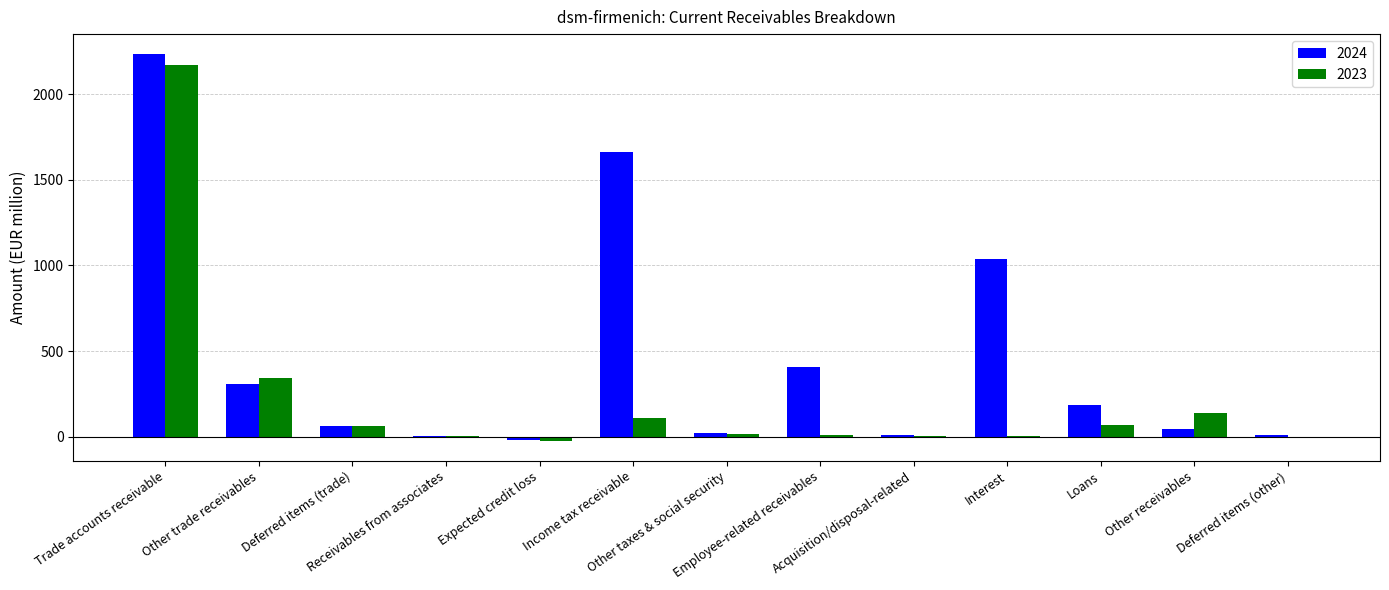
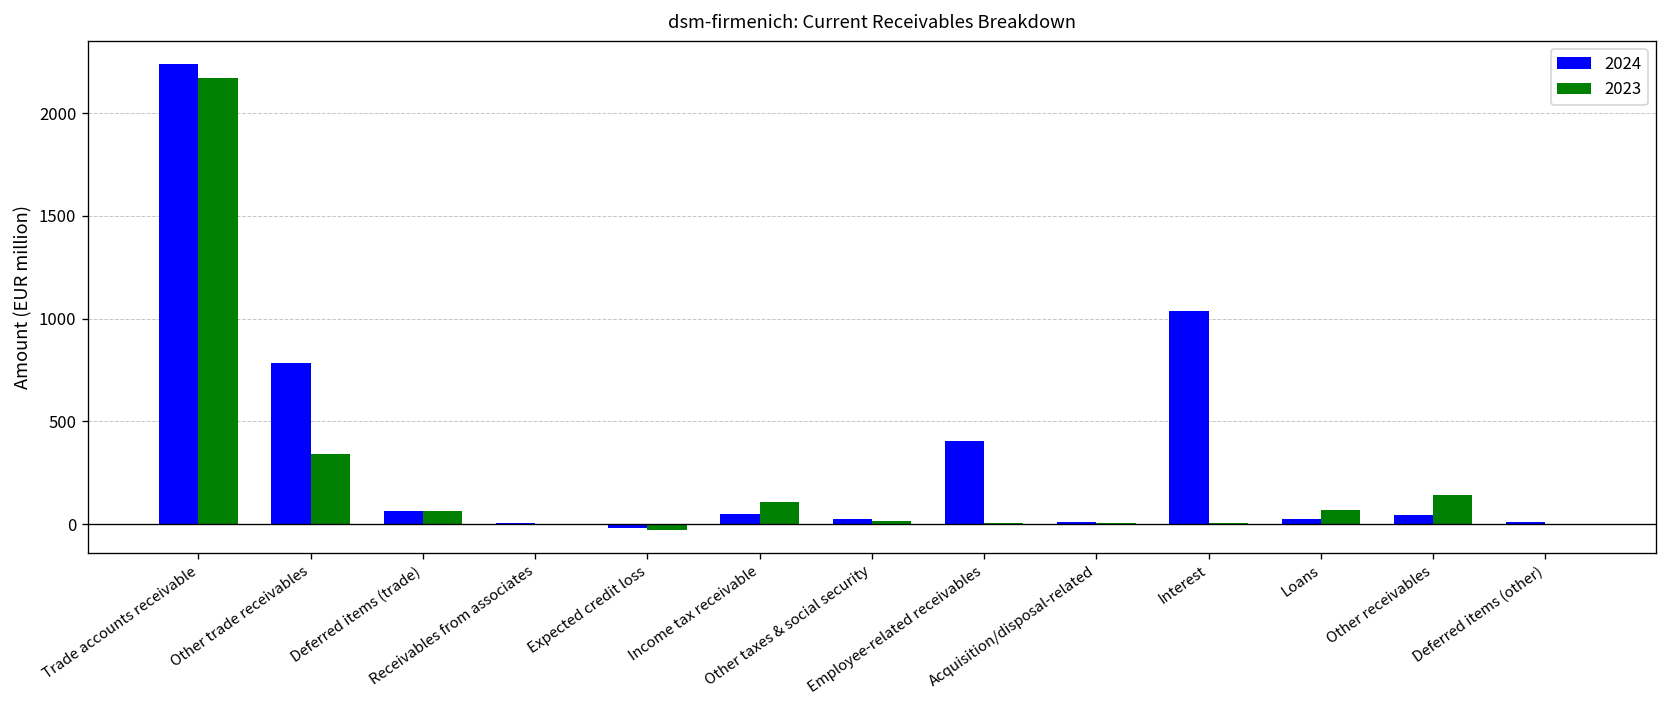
  {
    "2024": {
      "Trade accounts receivable": 2240,
-     "Other trade receivables": 310,
+     "Other trade receivables": 790,
      "Deferred items (trade)": 60,
      "Expected credit loss": -20,
-     "Income tax receivable": 1660,
+     "Income tax receivable": 50,
      "Other taxes & social security": 20,
      "Employee-related receivables": 410,
      "Interest": 1040,
-     "Loans": 190,
+     "Loans": 20,
      "Other receivables": 50
    },
    "2023": {
      "Trade accounts receivable": 2170,
      "Other trade receivables": 340,
      "Deferred items (trade)": 60,
      "Expected credit loss": -30,
      "Income tax receivable": 110,
      "Other taxes & social security": 20,
      "Loans": 70,
      "Other receivables": 140
    }
  }
